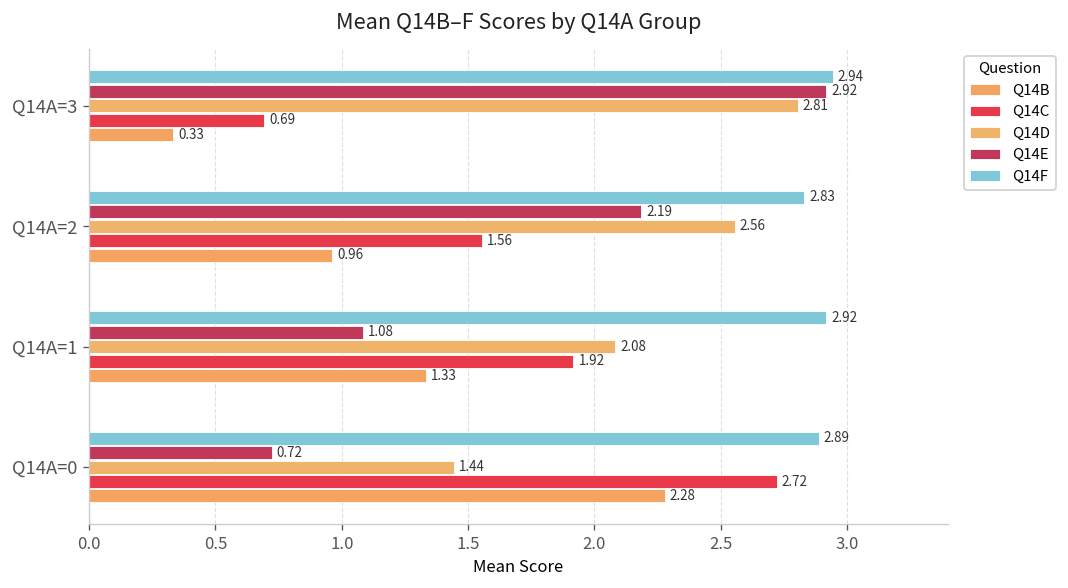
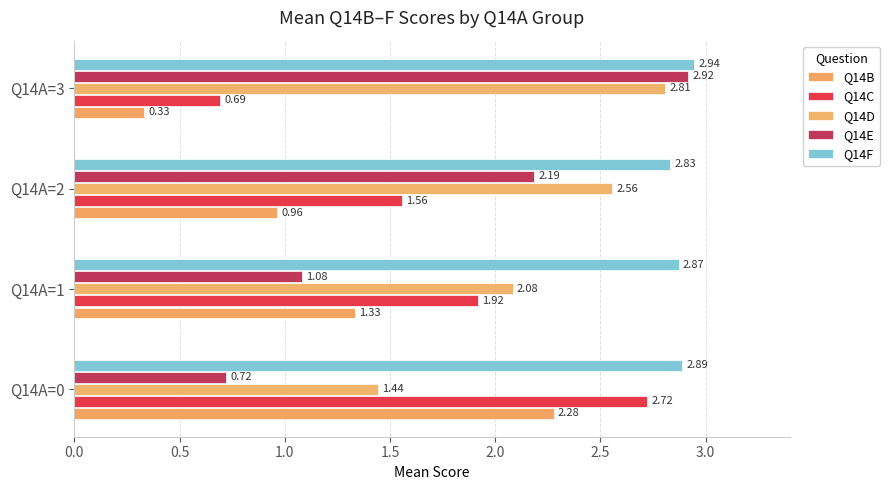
  {
    "Q14F": {
      "Q14A=3": 2.94,
      "Q14A=2": 2.83,
-     "Q14A=1": 2.92,
+     "Q14A=1": 2.87,
      "Q14A=0": 2.89
    }
  }
